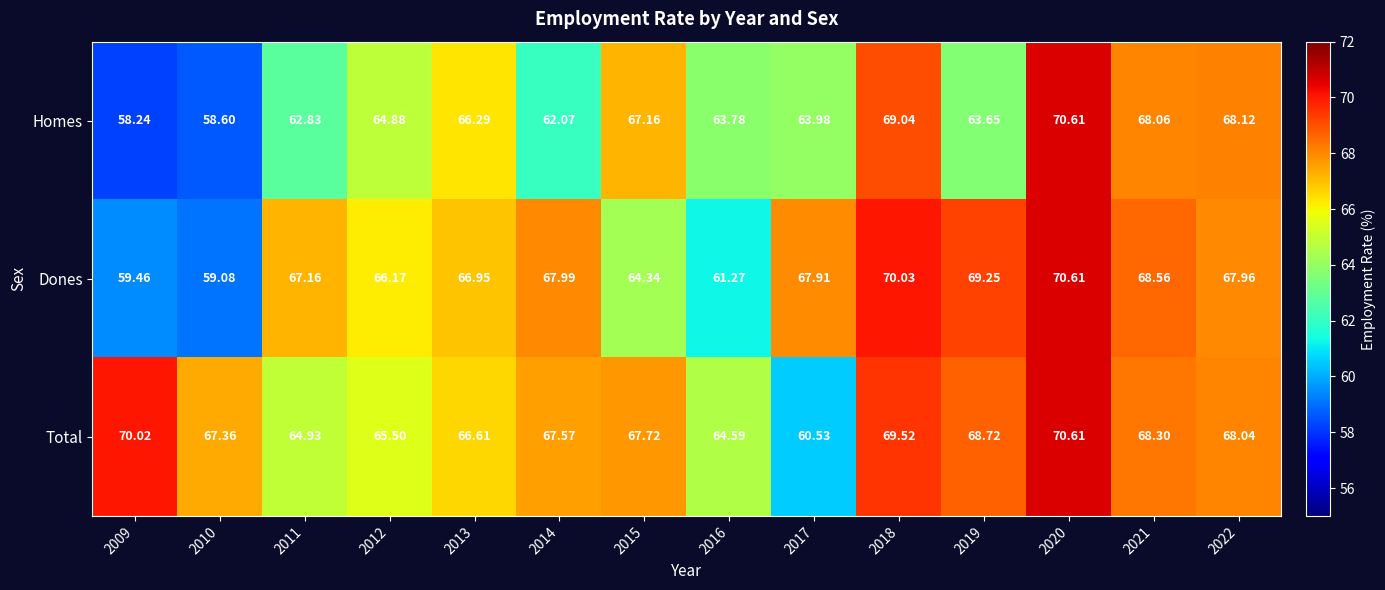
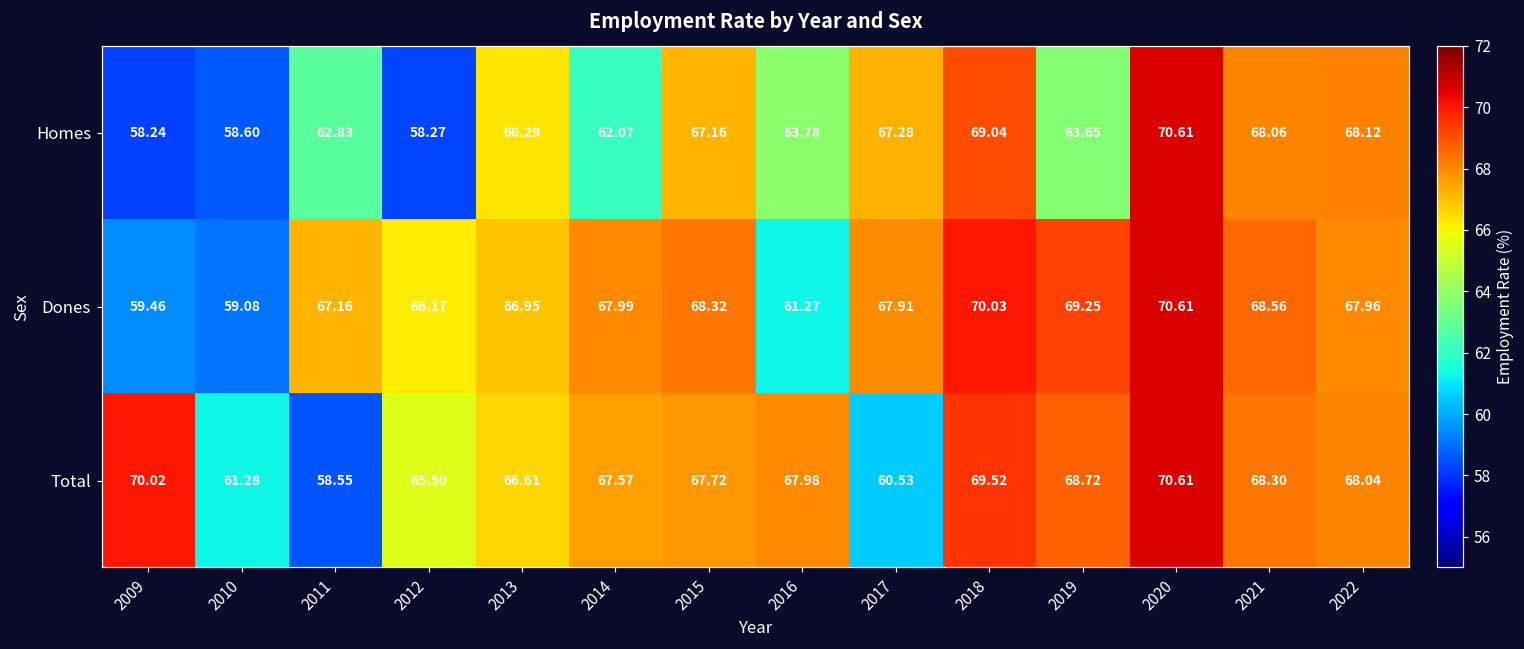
  {
    "Homes": {
      "2009": 58.24,
      "2010": 58.60,
      "2011": 62.83,
-     "2012": 64.88,
+     "2012": 58.27,
      "2013": 66.29,
      "2014": 62.07,
      "2015": 67.16,
      "2016": 63.78,
-     "2017": 63.98,
+     "2017": 67.28,
      "2018": 69.04,
      "2019": 63.65,
      "2020": 70.61,
      "2021": 68.06,
      "2022": 68.12
    },
    "Dones": {
      "2009": 59.46,
      "2010": 59.08,
      "2011": 67.16,
      "2012": 66.17,
      "2013": 66.95,
      "2014": 67.99,
-     "2015": 64.34,
+     "2015": 68.32,
      "2016": 61.27,
      "2017": 67.91,
      "2018": 70.03,
      "2019": 69.25,
      "2020": 70.61,
      "2021": 68.56,
      "2022": 67.96
    },
    "Total": {
      "2009": 70.02,
-     "2010": 67.36,
-     "2011": 64.93,
+     "2010": 61.28,
+     "2011": 58.55,
      "2012": 65.50,
      "2013": 66.61,
      "2014": 67.57,
      "2015": 67.72,
-     "2016": 64.59,
+     "2016": 67.98,
      "2017": 60.53,
      "2018": 69.52,
      "2019": 68.72,
      "2020": 70.61,
      "2021": 68.30,
      "2022": 68.04
    }
  }
